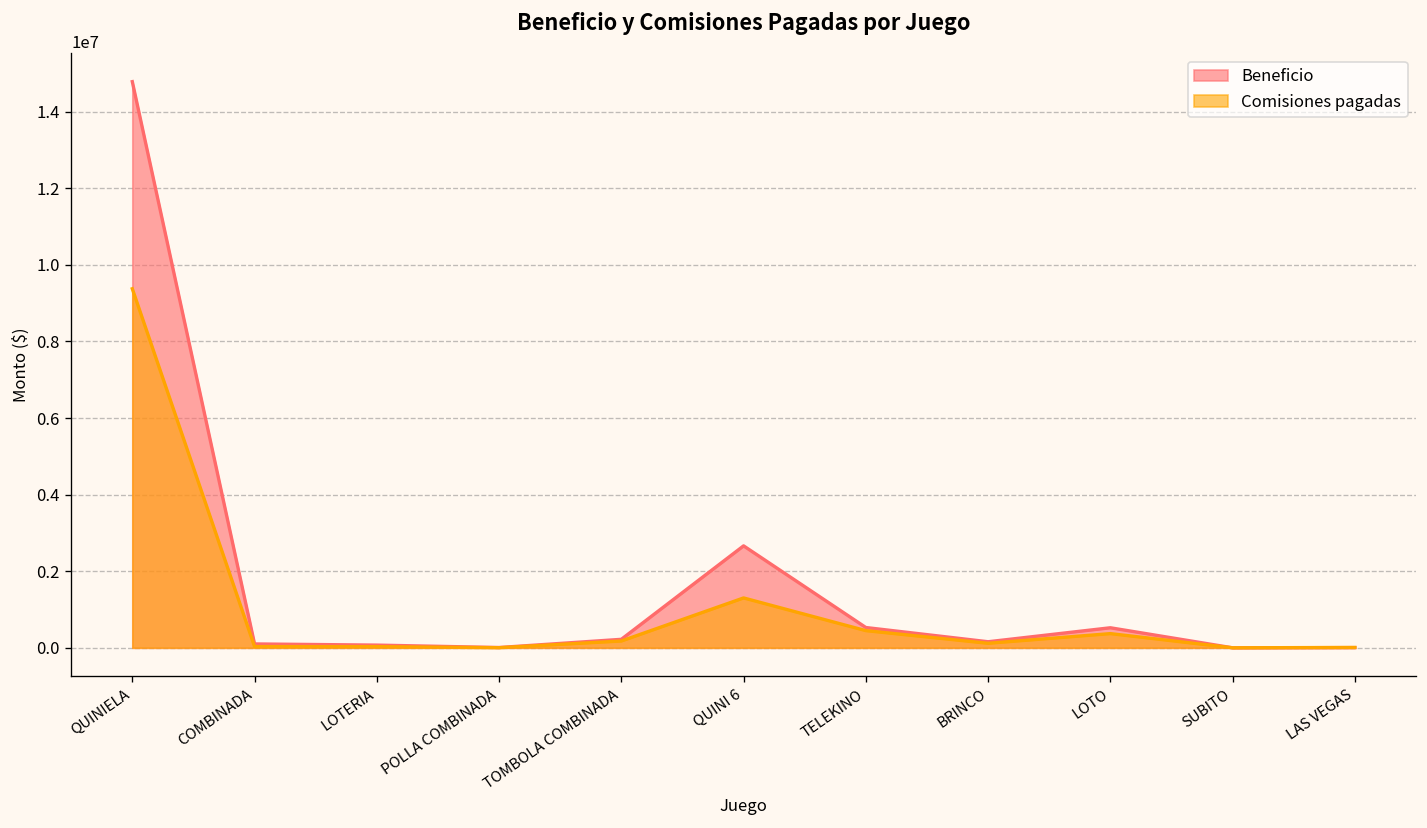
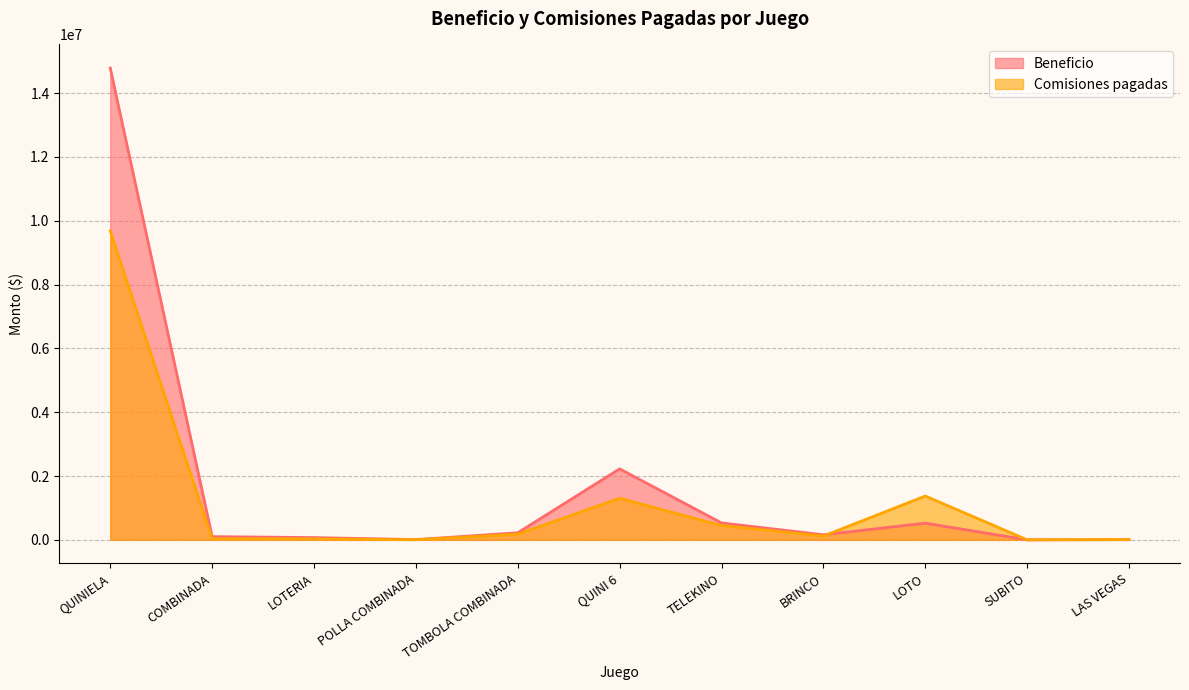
  {
    "Beneficio": {
      "QUINIELA": 14800000,
-     "QUINI 6": 2700000,
+     "QUINI 6": 2200000,
      "TELEKINO": 500000,
      "LOTO": 500000
    },
    "Comisiones pagadas": {
-     "QUINIELA": 9400000,
+     "QUINIELA": 9700000,
      "QUINI 6": 1300000,
      "TELEKINO": 400000,
-     "LOTO": 400000
+     "LOTO": 1400000
    }
  }
